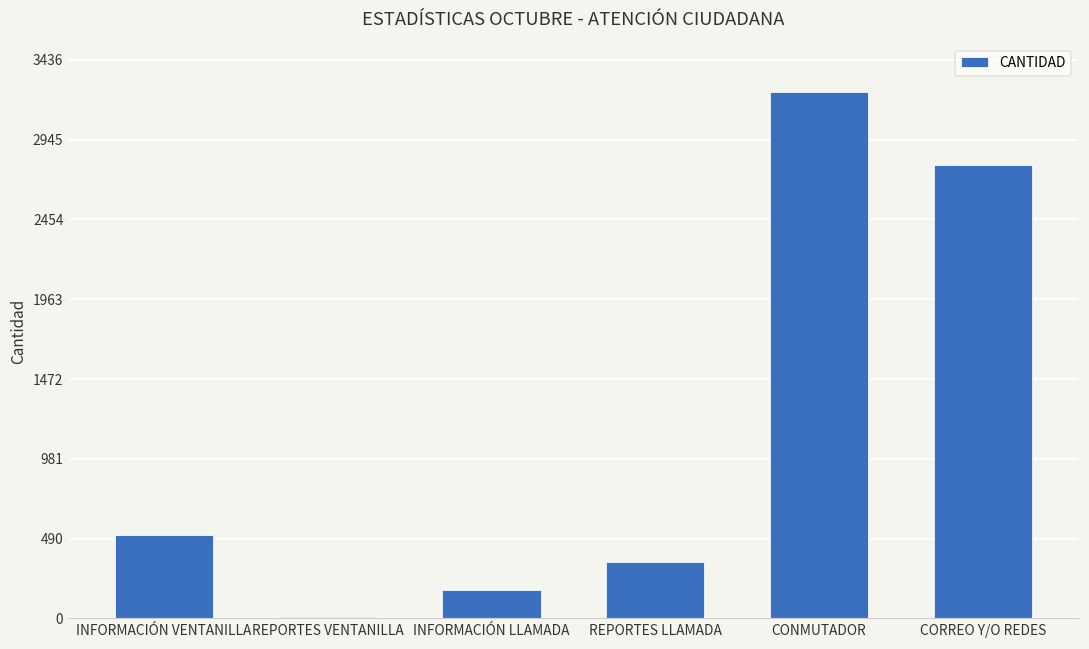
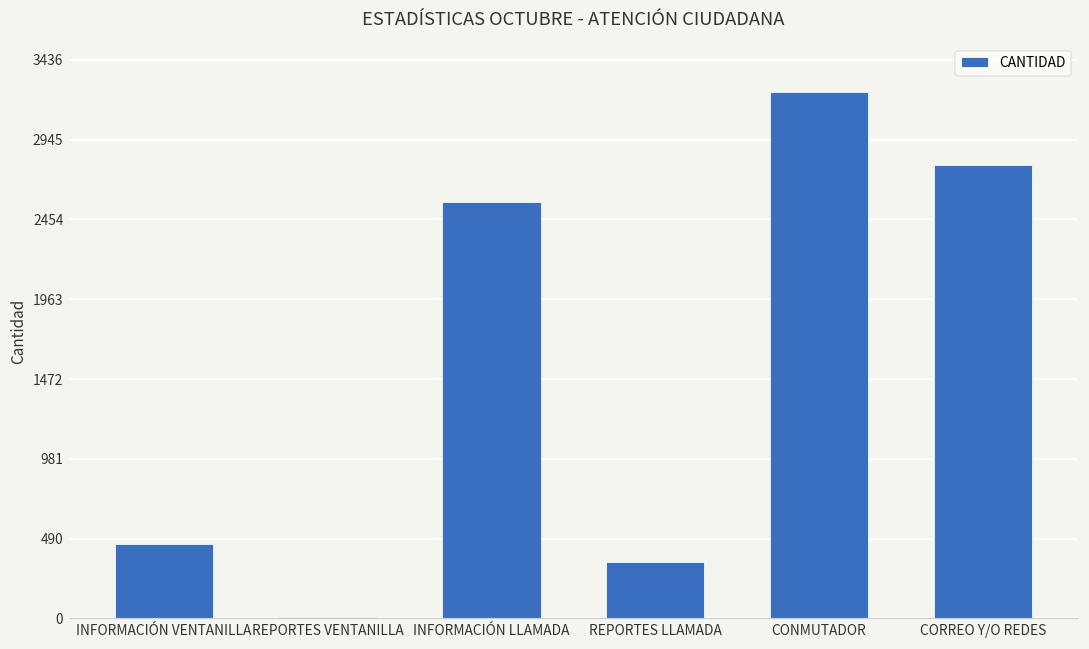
  {
-   "INFORMACIÓN VENTANILLA": 510,
-   "INFORMACIÓN LLAMADA": 180,
+   "INFORMACIÓN VENTANILLA": 460,
+   "INFORMACIÓN LLAMADA": 2560,
    "REPORTES LLAMADA": 340,
    "CONMUTADOR": 3240,
    "CORREO Y/O REDES": 2790
  }
